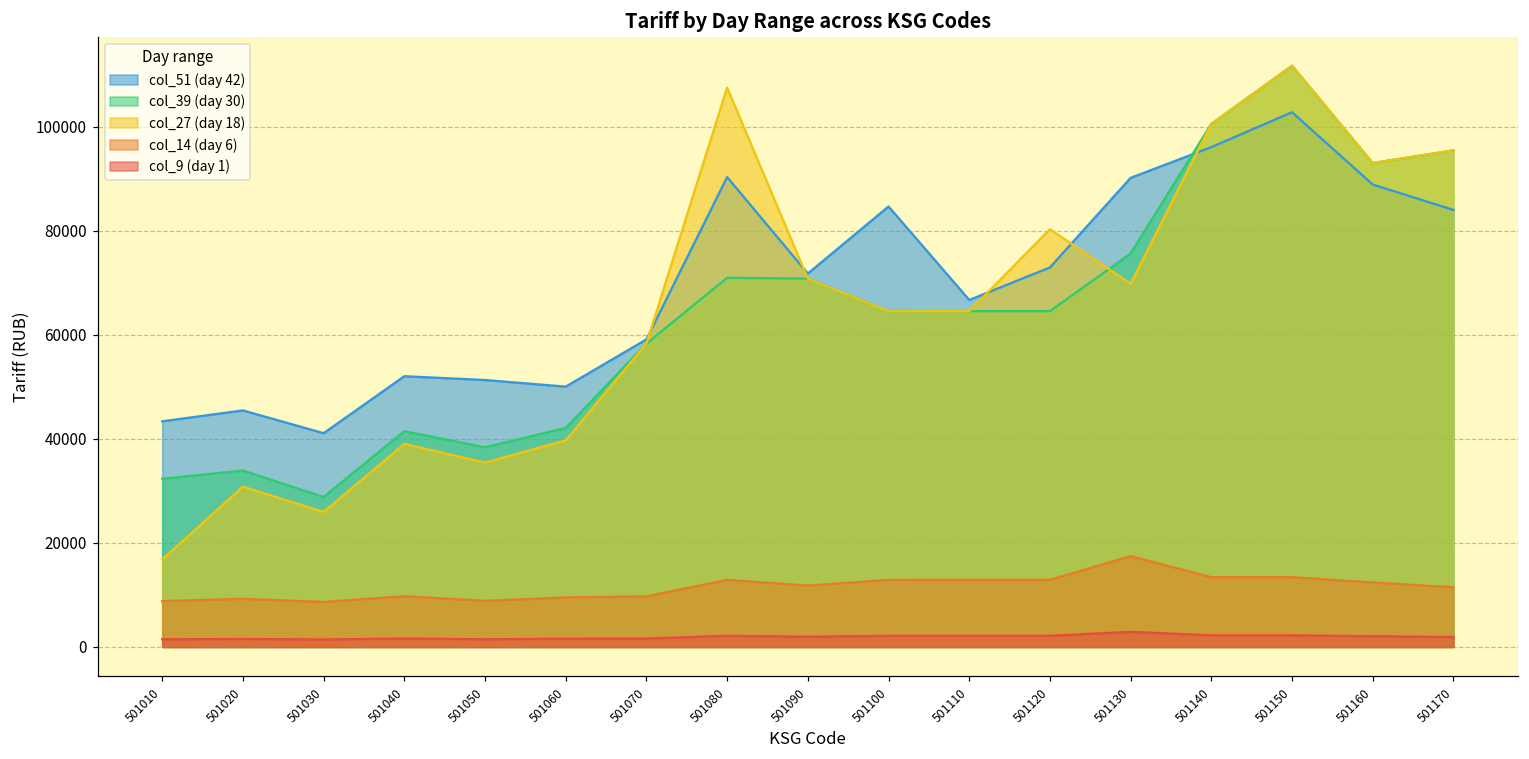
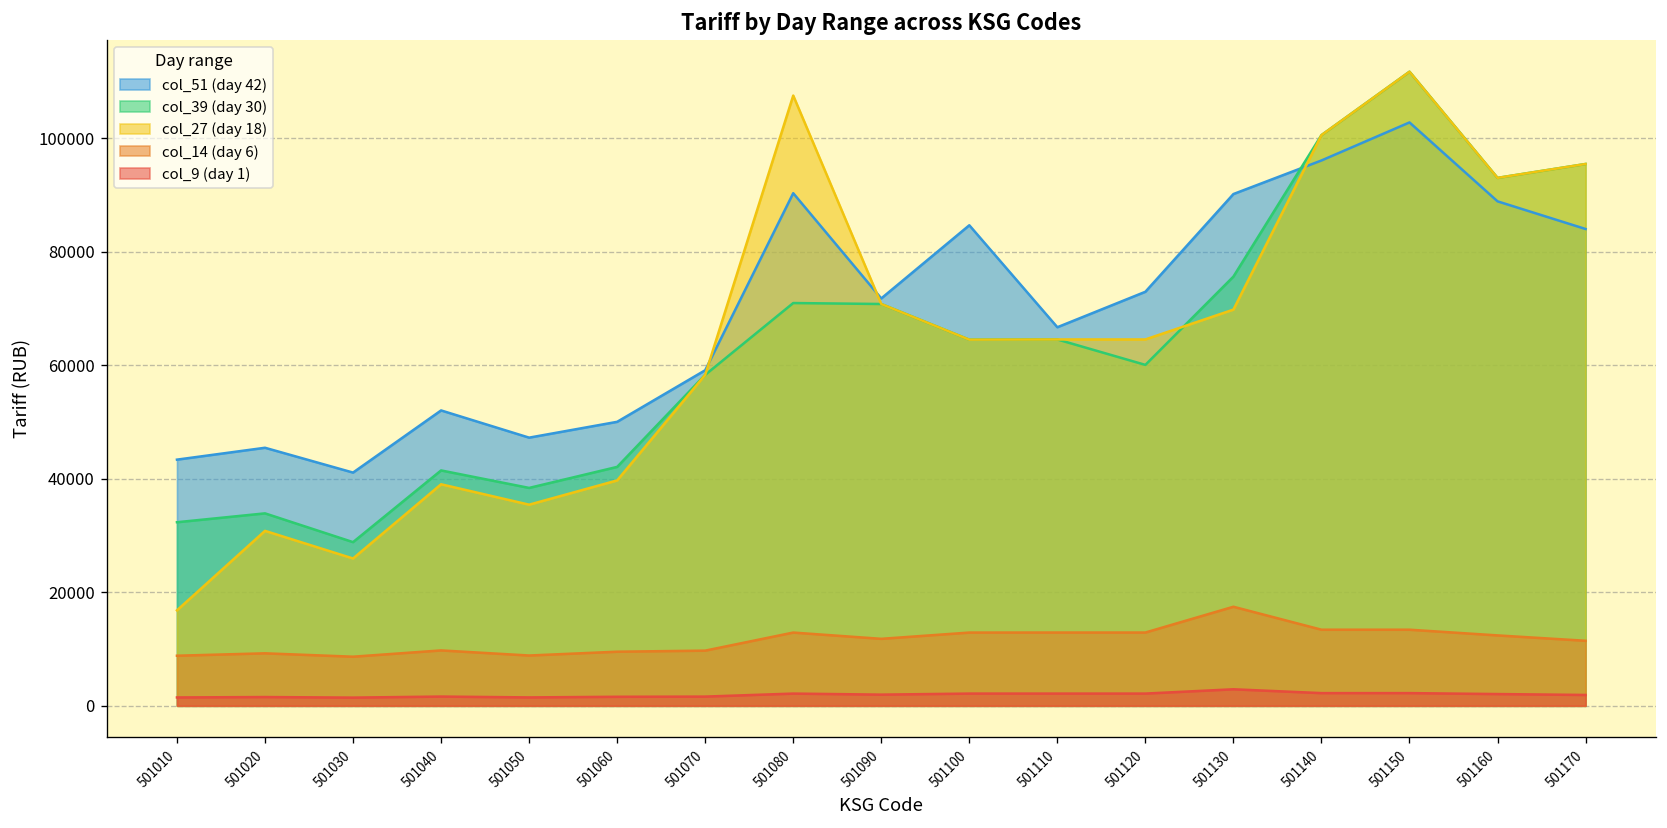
  {
    "col_51 (day 42)": {
      "501010": 43000,
      "501020": 45000,
      "501030": 41000,
      "501040": 52000,
-     "501050": 51000,
+     "501050": 47000,
      "501060": 50000,
      "501070": 59000,
      "501080": 90000,
      "501090": 72000,
      "501100": 85000,
      "501110": 67000,
      "501120": 73000,
      "501130": 90000,
      "501140": 96000,
      "501150": 103000,
      "501160": 89000,
      "501170": 84000
    },
    "col_39 (day 30)": {
      "501010": 32000,
      "501020": 34000,
      "501030": 29000,
      "501040": 41000,
      "501050": 38000,
      "501060": 42000,
      "501080": 71000,
-     "501120": 65000,
+     "501120": 60000,
      "501130": 76000
    },
    "col_27 (day 18)": {
      "501010": 17000,
      "501020": 31000,
      "501030": 26000,
      "501040": 39000,
      "501050": 35000,
      "501060": 40000,
      "501080": 108000,
-     "501120": 80000,
+     "501120": 65000,
      "501130": 70000
    }
  }
